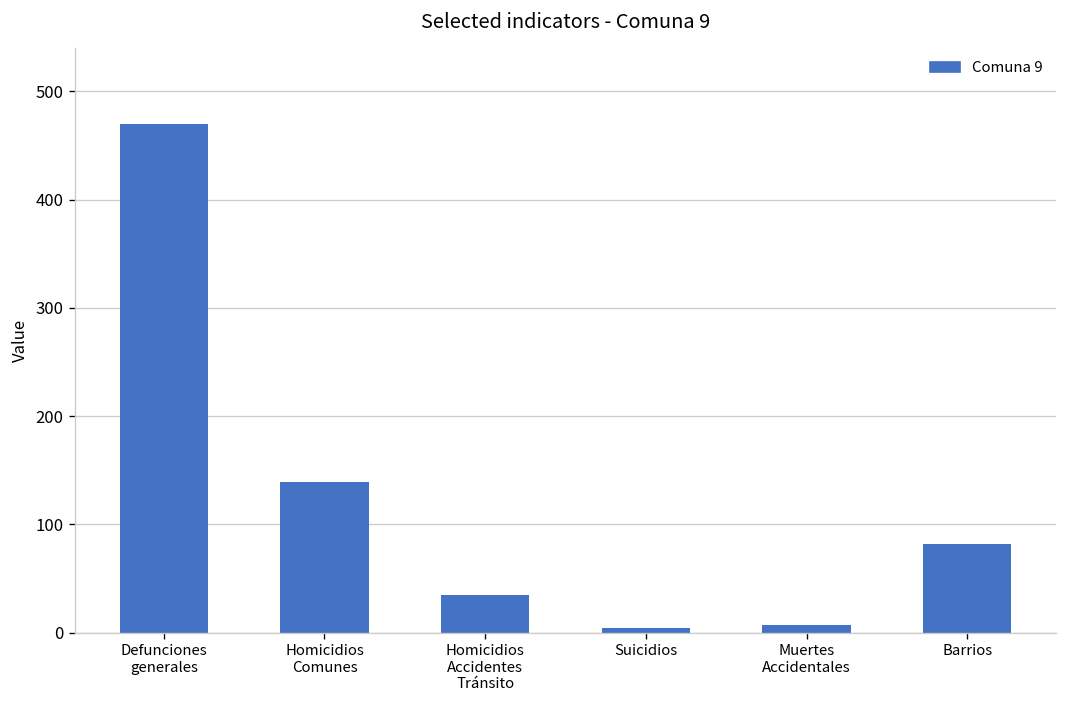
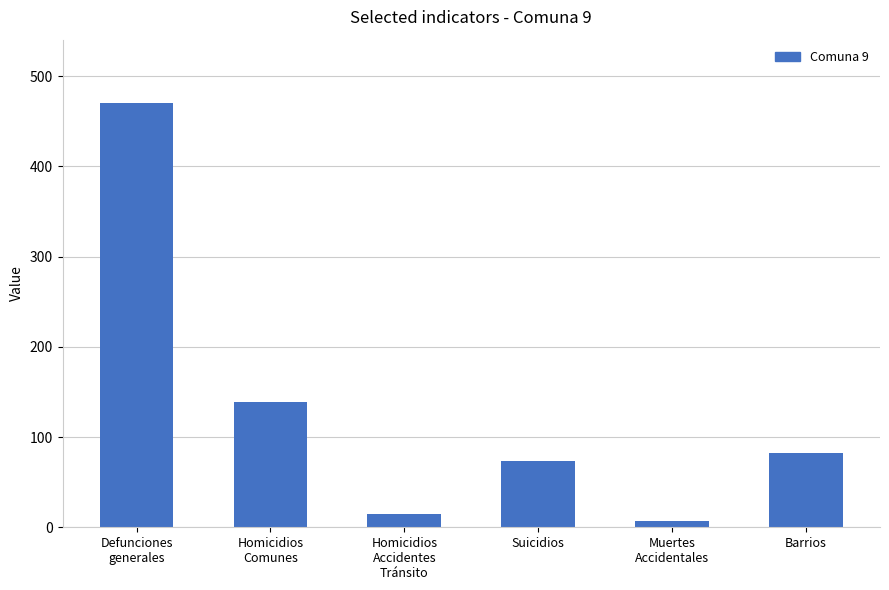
  {
    "Defunciones generales": 470,
    "Homicidios Comunes": 140,
-   "Homicidios Accidentes Tránsito": 40,
-   "Suicidios": 0,
+   "Homicidios Accidentes Tránsito": 20,
+   "Suicidios": 70,
    "Muertes Accidentales": 10,
    "Barrios": 80
  }
